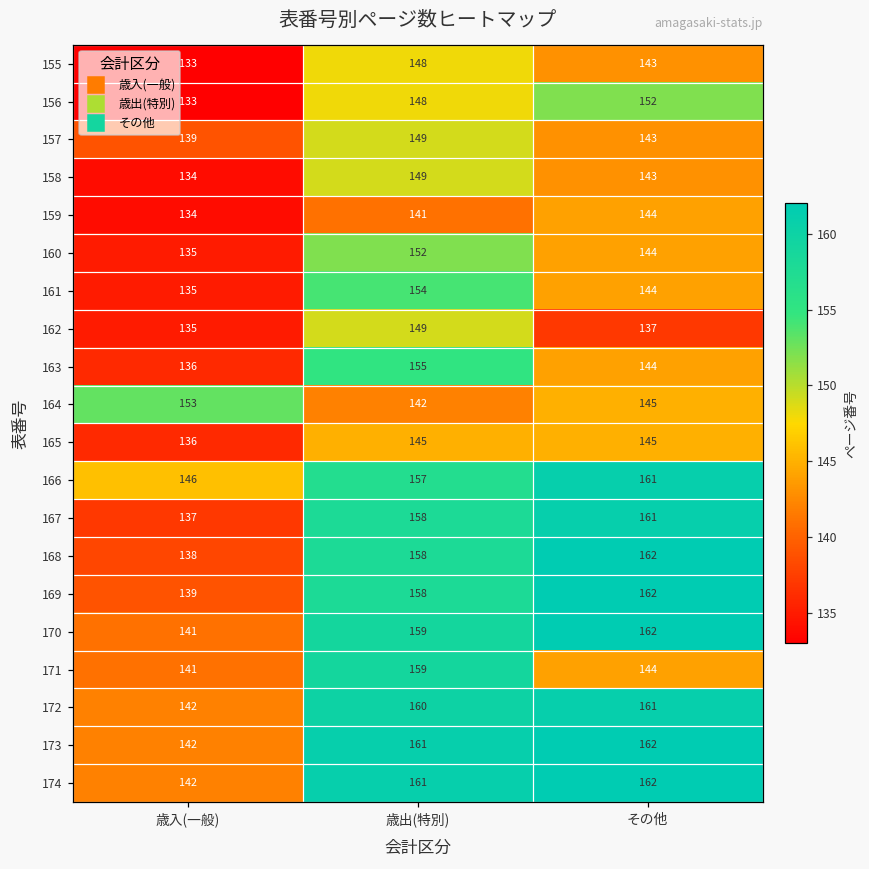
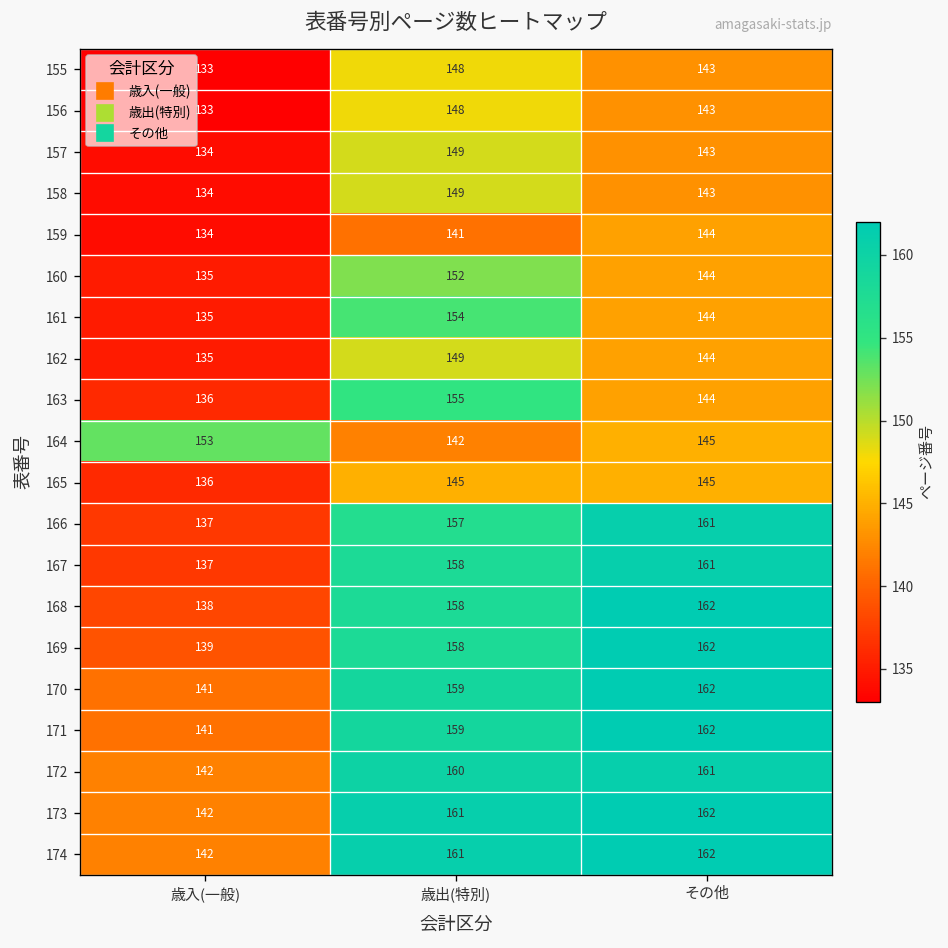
  {
    "155": {
      "歳出(特別)": 148,
      "その他": 143
    },
    "156": {
      "歳出(特別)": 148,
-     "その他": 152
+     "その他": 143
    },
    "157": {
-     "歳入(一般)": 139,
+     "歳入(一般)": 134,
      "歳出(特別)": 149,
      "その他": 143
    },
    "158": {
      "歳入(一般)": 134,
      "歳出(特別)": 149,
      "その他": 143
    },
    "159": {
      "歳入(一般)": 134,
      "歳出(特別)": 141,
      "その他": 144
    },
    "160": {
      "歳入(一般)": 135,
      "歳出(特別)": 152,
      "その他": 144
    },
    "161": {
      "歳入(一般)": 135,
      "歳出(特別)": 154,
      "その他": 144
    },
    "162": {
      "歳入(一般)": 135,
      "歳出(特別)": 149,
-     "その他": 137
+     "その他": 144
    },
    "163": {
      "歳入(一般)": 136,
      "歳出(特別)": 155,
      "その他": 144
    },
    "164": {
      "歳入(一般)": 153,
      "歳出(特別)": 142,
      "その他": 145
    },
    "165": {
      "歳入(一般)": 136,
      "歳出(特別)": 145,
      "その他": 145
    },
    "166": {
-     "歳入(一般)": 146,
+     "歳入(一般)": 137,
      "歳出(特別)": 157,
      "その他": 161
    },
    "167": {
      "歳入(一般)": 137,
      "歳出(特別)": 158,
      "その他": 161
    },
    "168": {
      "歳入(一般)": 138,
      "歳出(特別)": 158,
      "その他": 162
    },
    "169": {
      "歳入(一般)": 139,
      "歳出(特別)": 158,
      "その他": 162
    },
    "170": {
      "歳入(一般)": 141,
      "歳出(特別)": 159,
      "その他": 162
    },
    "171": {
      "歳入(一般)": 141,
      "歳出(特別)": 159,
-     "その他": 144
+     "その他": 162
    },
    "172": {
      "歳入(一般)": 142,
      "歳出(特別)": 160,
      "その他": 161
    },
    "173": {
      "歳入(一般)": 142,
      "歳出(特別)": 161,
      "その他": 162
    },
    "174": {
      "歳入(一般)": 142,
      "歳出(特別)": 161,
      "その他": 162
    }
  }
